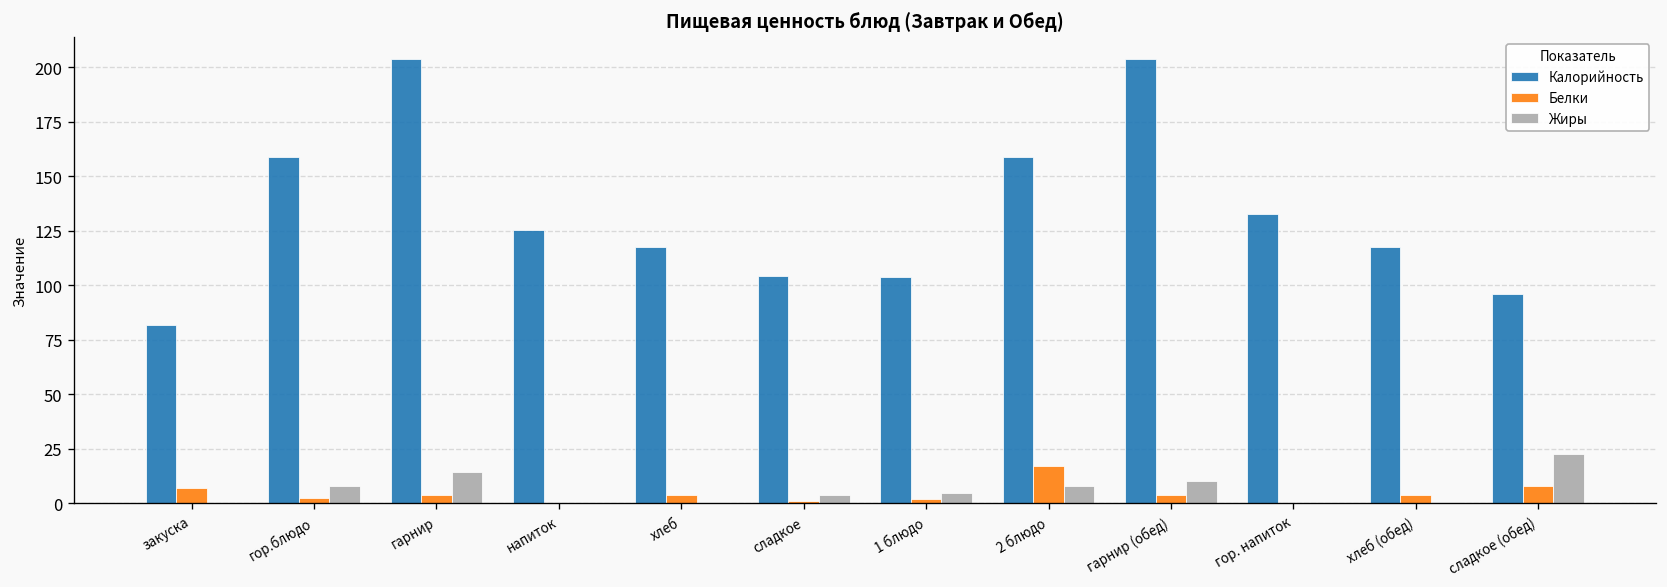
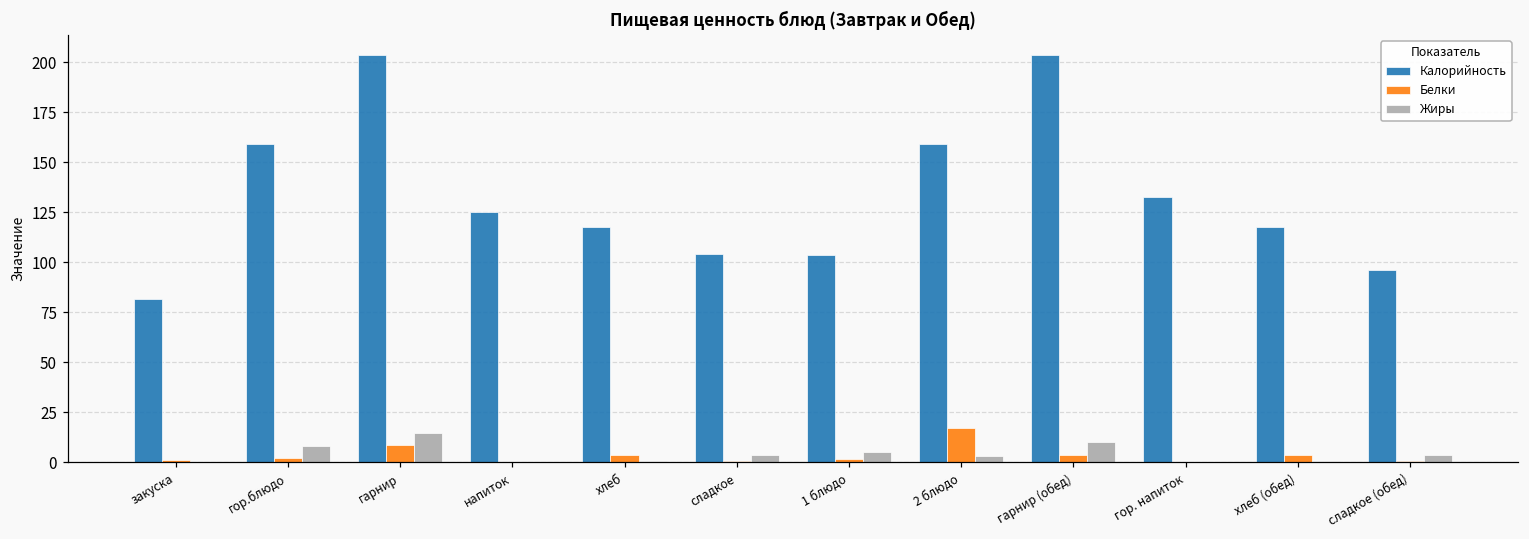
  {
    "Калорийность": {
      "закуска": 82,
      "гор.блюдо": 159,
      "гарнир": 204,
      "напиток": 125,
      "хлеб": 118,
      "сладкое": 104,
      "1 блюдо": 104,
      "2 блюдо": 159,
      "гарнир (обед)": 204,
      "гор. напиток": 133,
      "хлеб (обед)": 118,
      "сладкое (обед)": 96
    },
    "Белки": {
-     "закуска": 7,
+     "закуска": 1,
      "гор.блюдо": 2,
-     "гарнир": 4,
+     "гарнир": 9,
      "напиток": 0,
      "хлеб": 4,
      "1 блюдо": 2,
      "2 блюдо": 17,
      "гарнир (обед)": 4,
      "гор. напиток": 0,
      "хлеб (обед)": 4,
-     "сладкое (обед)": 8
+     "сладкое (обед)": 1
    },
    "Жиры": {
      "гор.блюдо": 8,
      "гарнир": 14,
      "сладкое": 4,
      "1 блюдо": 5,
-     "2 блюдо": 8,
+     "2 блюдо": 3,
      "гарнир (обед)": 10,
-     "сладкое (обед)": 23
+     "сладкое (обед)": 4
    }
  }
